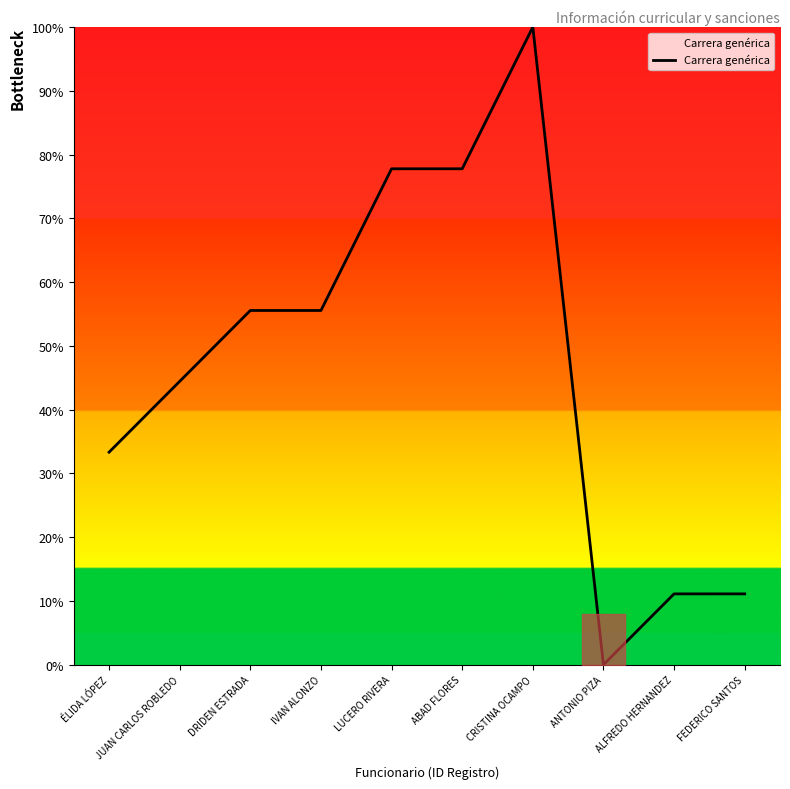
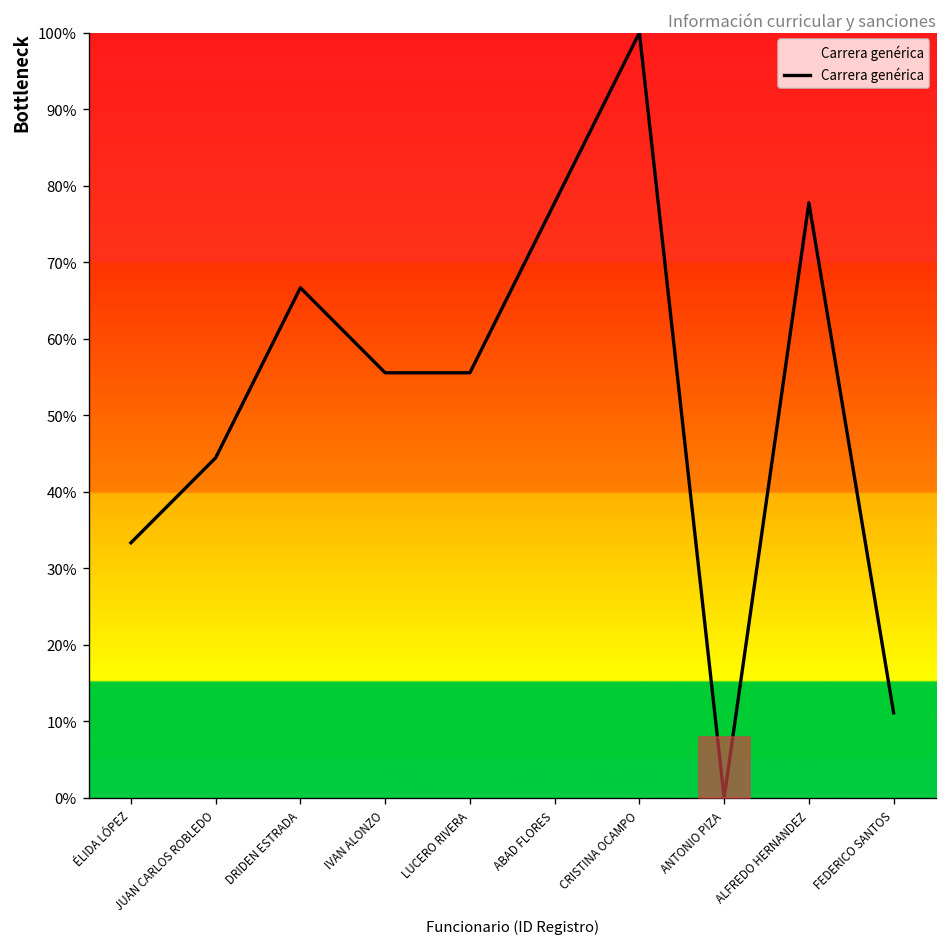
  {
    "ÉLIDA LÓPEZ": "33%",
    "JUAN CARLOS ROBLEDO": "44%",
-   "DRIDEN ESTRADA": "56%",
+   "DRIDEN ESTRADA": "67%",
    "IVAN ALONZO": "56%",
-   "LUCERO RIVERA": "78%",
+   "LUCERO RIVERA": "56%",
    "ABAD FLORES": "78%",
    "CRISTINA OCAMPO": "100%",
-   "ALFREDO HERNANDEZ": "11%",
+   "ALFREDO HERNANDEZ": "78%",
    "FEDERICO SANTOS": "11%"
  }
